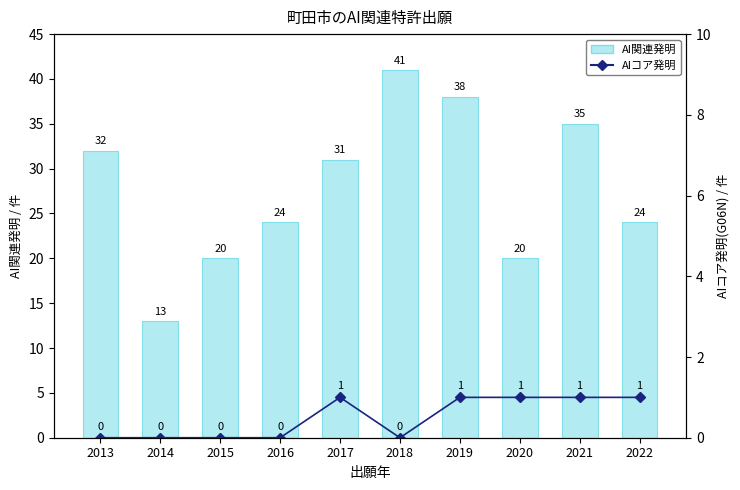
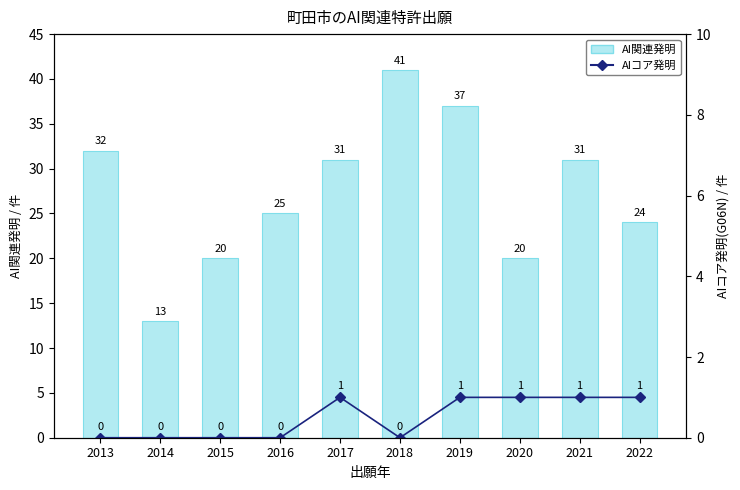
  {
    "AI関連発明": {
      "2013": 32,
      "2014": 13,
      "2015": 20,
-     "2016": 24,
+     "2016": 25,
      "2017": 31,
      "2018": 41,
-     "2019": 38,
+     "2019": 37,
      "2020": 20,
-     "2021": 35,
+     "2021": 31,
      "2022": 24
    },
    "AIコア発明": {
      "2013": 0,
      "2014": 0,
      "2015": 0,
      "2016": 0,
      "2017": 1,
      "2018": 0,
      "2019": 1,
      "2020": 1,
      "2021": 1,
      "2022": 1
    }
  }
